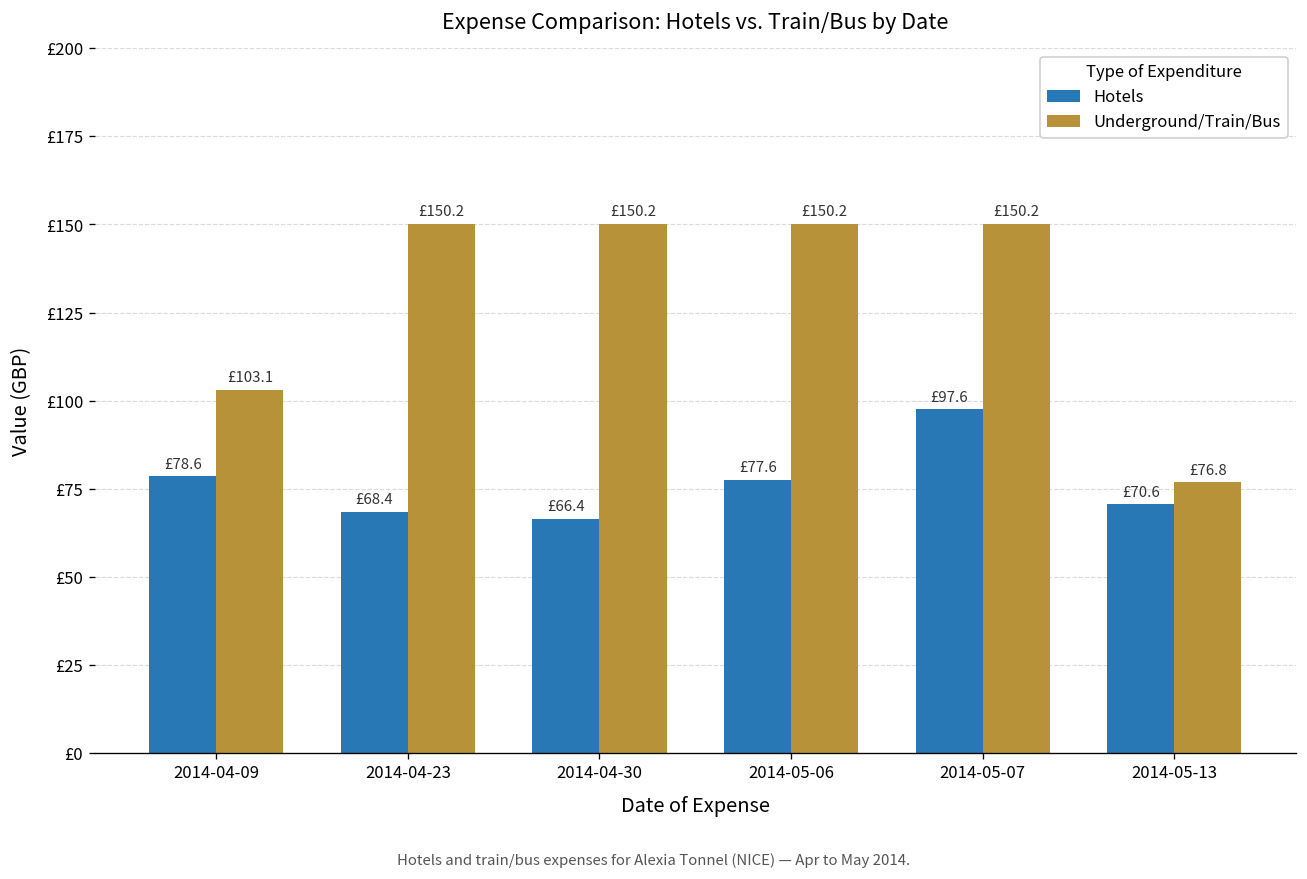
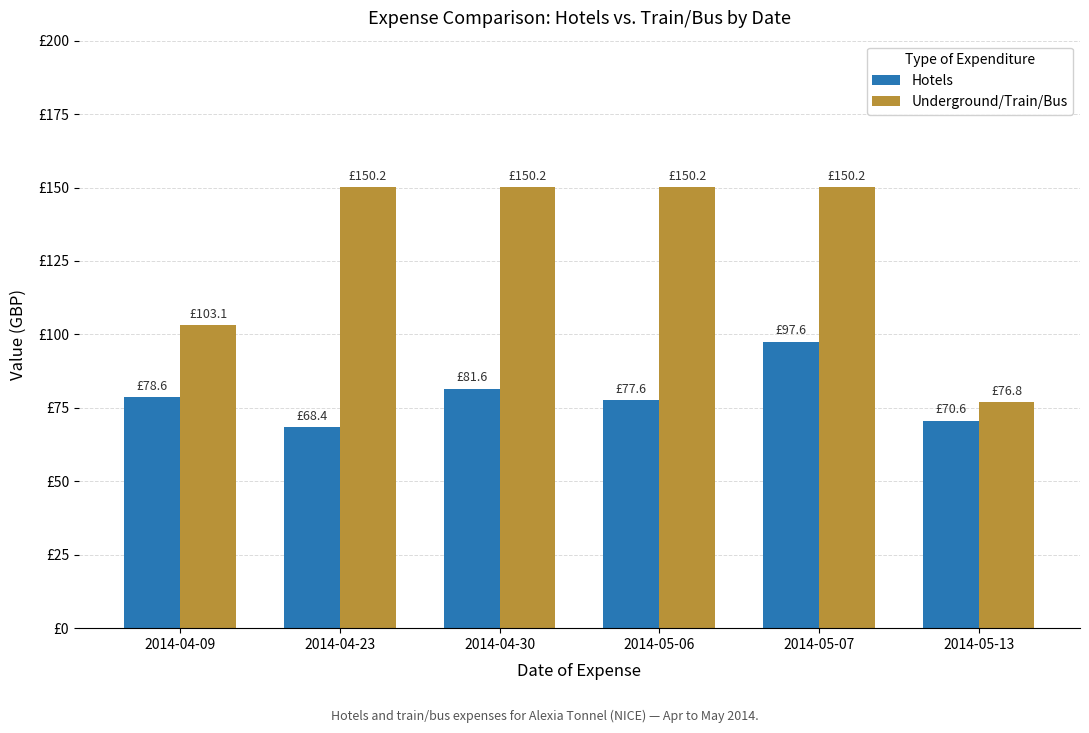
  {
    "Hotels": {
      "2014-04-09": "£78.6",
      "2014-04-23": "£68.4",
-     "2014-04-30": "£66.4",
+     "2014-04-30": "£81.6",
      "2014-05-06": "£77.6",
      "2014-05-07": "£97.6",
      "2014-05-13": "£70.6"
    },
    "Underground/Train/Bus": {
      "2014-04-09": "£103.1",
      "2014-04-23": "£150.2",
      "2014-04-30": "£150.2",
      "2014-05-06": "£150.2",
      "2014-05-07": "£150.2",
      "2014-05-13": "£76.8"
    }
  }
